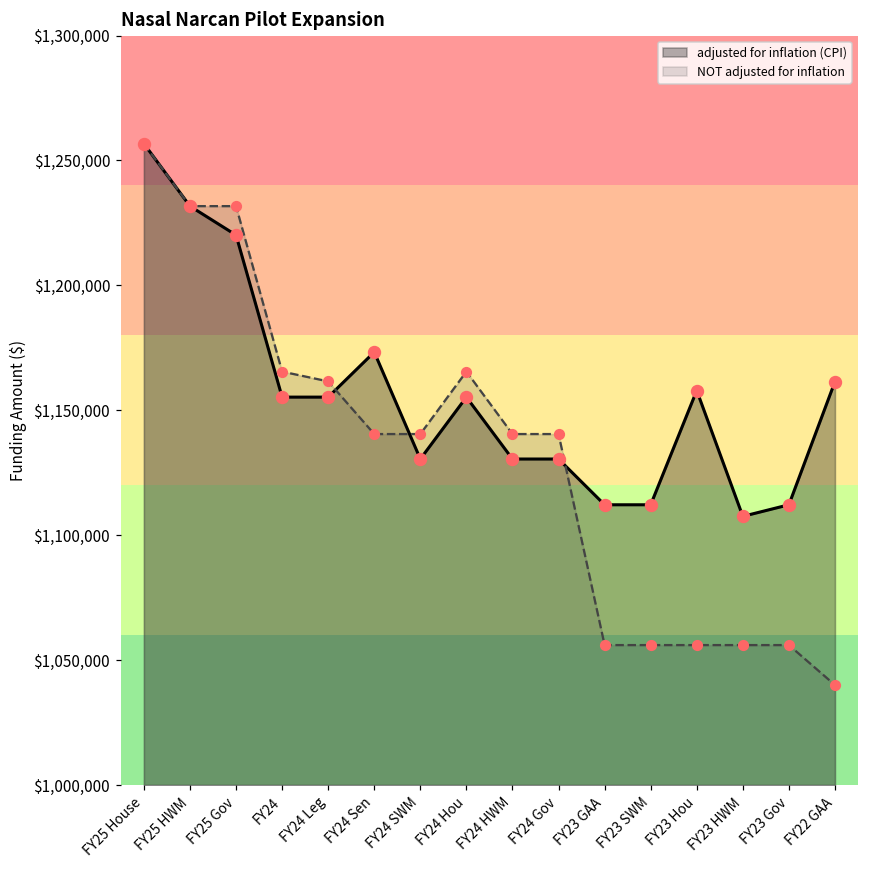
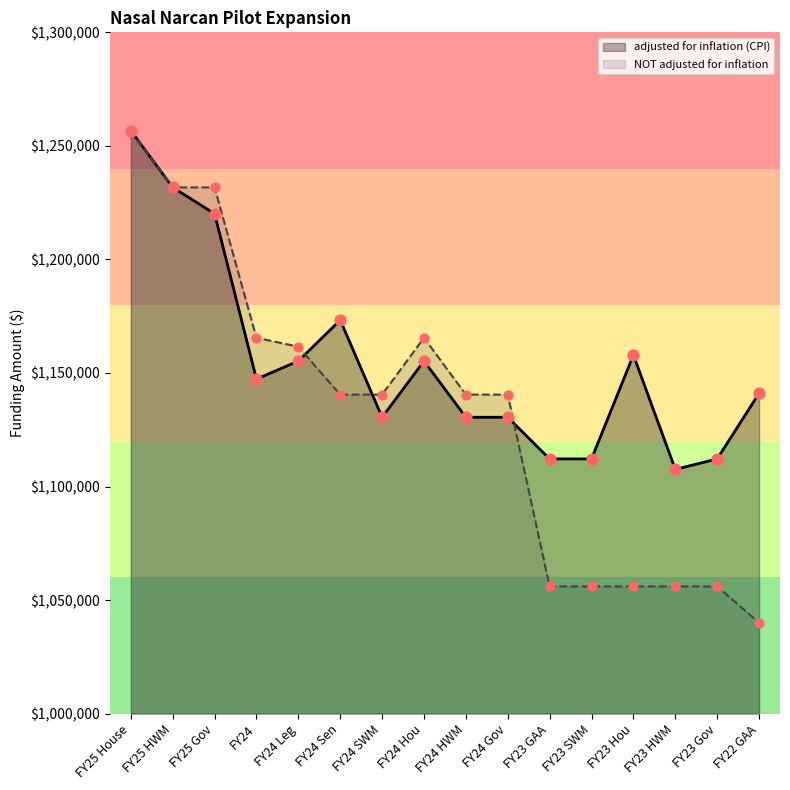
  {
    "adjusted for inflation (CPI)": {
      "FY25 Gov": "$1,220,000",
-     "FY24": "$1,155,000",
+     "FY24": "$1,147,000",
      "FY24 Leg": "$1,155,000",
      "FY24 Sen": "$1,173,000",
      "FY24 SWM": "$1,130,000",
      "FY24 Hou": "$1,155,000",
      "FY24 HWM": "$1,130,000",
      "FY24 Gov": "$1,130,000",
      "FY23 GAA": "$1,112,000",
      "FY23 SWM": "$1,112,000",
      "FY23 Hou": "$1,158,000",
      "FY23 HWM": "$1,108,000",
      "FY23 Gov": "$1,112,000",
-     "FY22 GAA": "$1,161,000"
+     "FY22 GAA": "$1,141,000"
    },
    "NOT adjusted for inflation": {
      "FY25 Gov": "$1,232,000",
      "FY24": "$1,165,000",
      "FY24 Leg": "$1,162,000",
      "FY24 Sen": "$1,140,000",
      "FY24 SWM": "$1,140,000",
      "FY24 Hou": "$1,165,000",
      "FY24 HWM": "$1,140,000",
      "FY24 Gov": "$1,140,000",
      "FY23 GAA": "$1,056,000",
      "FY23 SWM": "$1,056,000",
      "FY23 Hou": "$1,056,000",
      "FY23 HWM": "$1,056,000",
      "FY23 Gov": "$1,056,000",
      "FY22 GAA": "$1,040,000"
    }
  }
